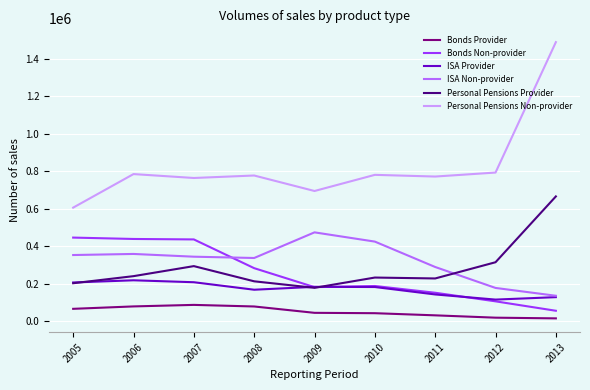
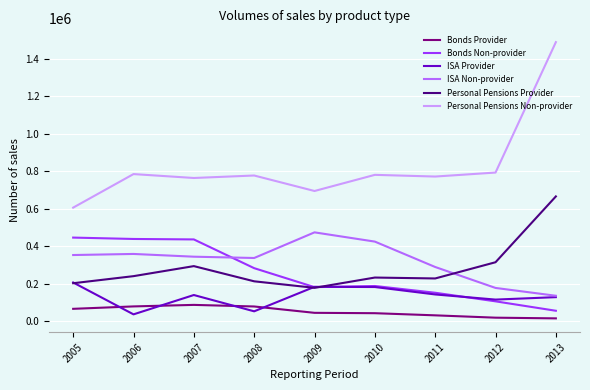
  {
    "ISA Provider": {
-     "2006": 220000,
-     "2007": 210000,
-     "2008": 170000
+     "2006": 40000,
+     "2007": 140000,
+     "2008": 50000
    }
  }
